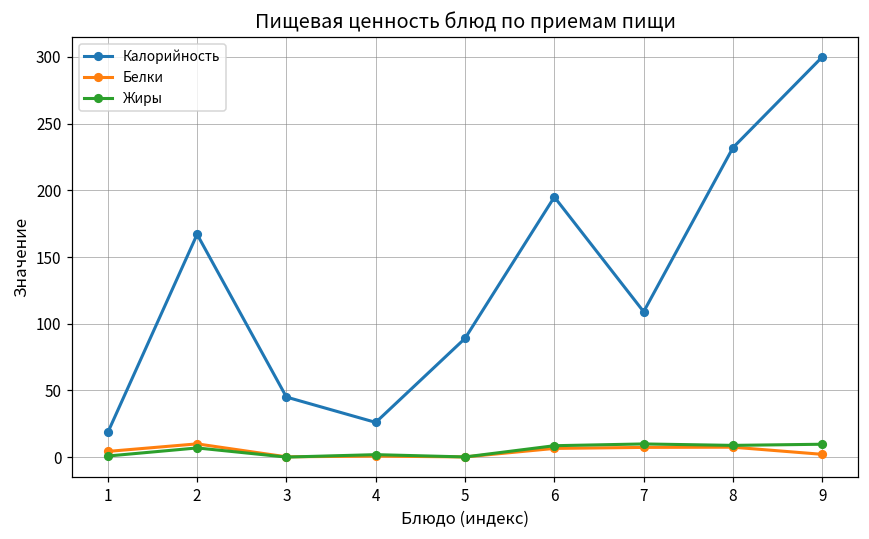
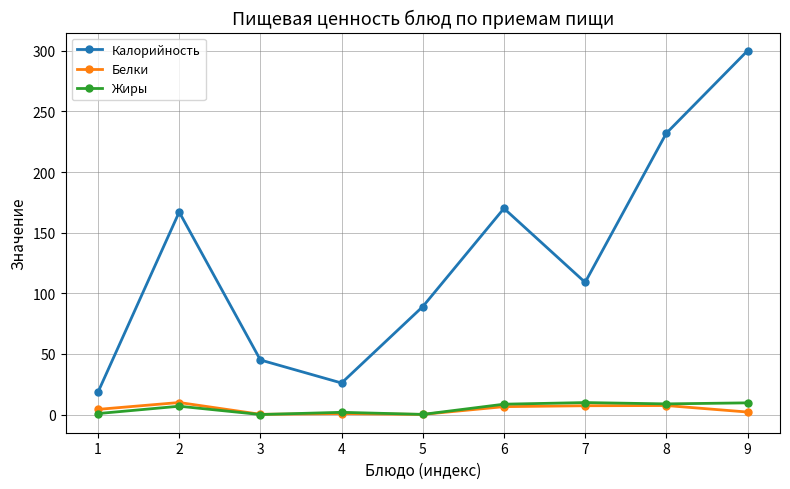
  {
    "Калорийность": {
      "1": 18,
      "2": 167,
      "3": 45,
      "4": 26,
      "5": 89,
-     "6": 195,
+     "6": 170,
      "7": 109,
      "8": 232,
      "9": 300
    },
    "Белки": {
      "1": 4,
      "2": 10,
      "7": 7,
      "9": 2
    },
    "Жиры": {
      "1": 1,
      "2": 7,
      "7": 10,
      "9": 10
    }
  }
